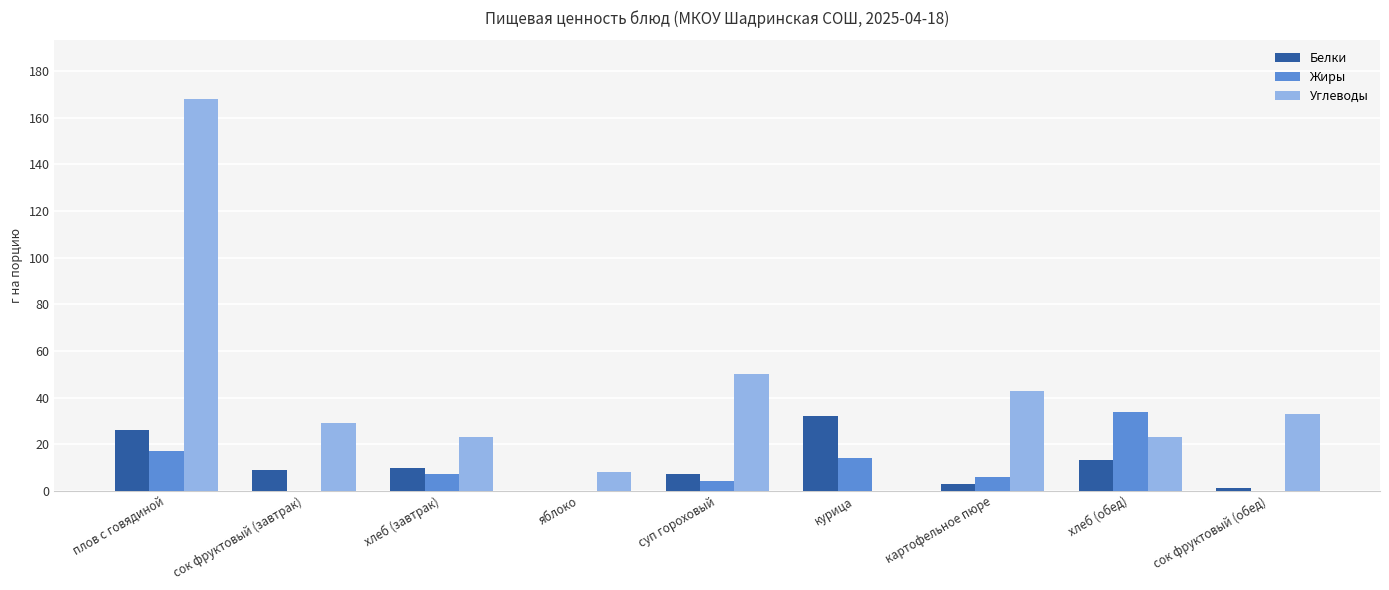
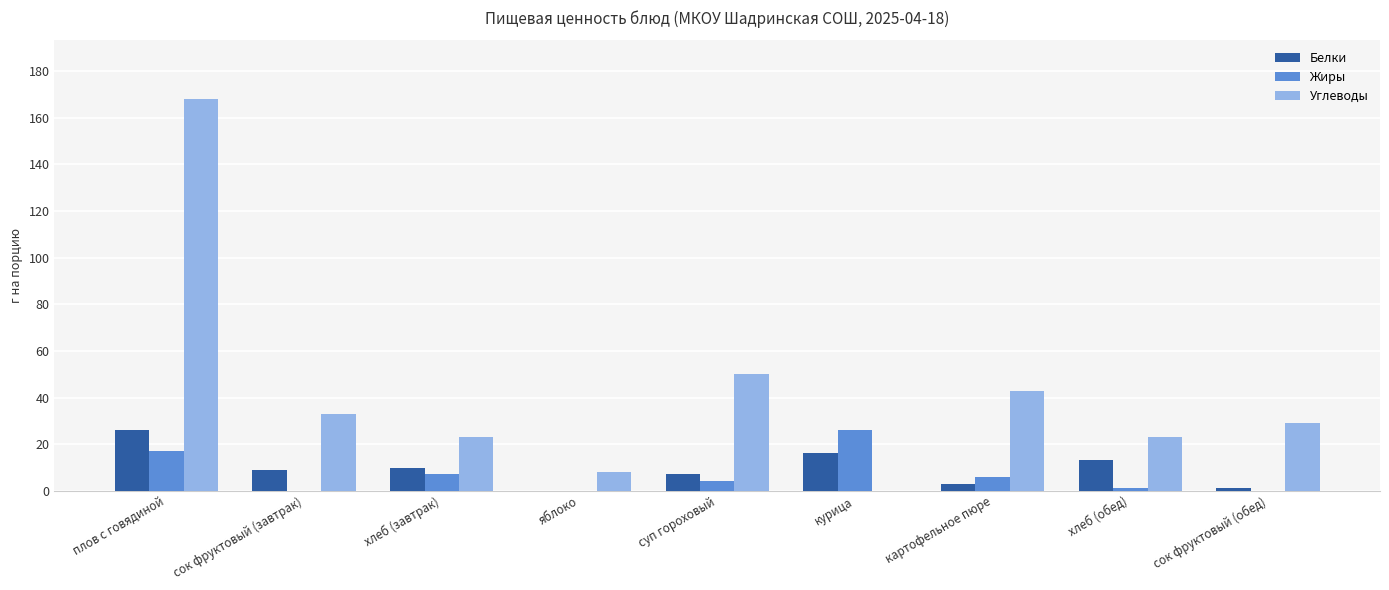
  {
    "Белки": {
      "плов с говядиной": 26,
      "сок фруктовый (завтрак)": 9,
      "хлеб (завтрак)": 10,
      "яблоко": 0,
      "суп гороховый": 7,
-     "курица": 32,
+     "курица": 16,
      "картофельное пюре": 3,
      "хлеб (обед)": 13
    },
    "Жиры": {
      "плов с говядиной": 17,
      "сок фруктовый (завтрак)": 0,
      "хлеб (завтрак)": 7,
      "яблоко": 0,
      "суп гороховый": 4,
-     "курица": 14,
+     "курица": 26,
      "картофельное пюре": 6,
-     "хлеб (обед)": 34,
+     "хлеб (обед)": 1,
      "сок фруктовый (обед)": 0
    },
    "Углеводы": {
      "плов с говядиной": 168,
-     "сок фруктовый (завтрак)": 29,
+     "сок фруктовый (завтрак)": 33,
      "хлеб (завтрак)": 23,
      "яблоко": 8,
      "суп гороховый": 50,
      "курица": 0,
      "картофельное пюре": 43,
      "хлеб (обед)": 23,
-     "сок фруктовый (обед)": 33
+     "сок фруктовый (обед)": 29
    }
  }
